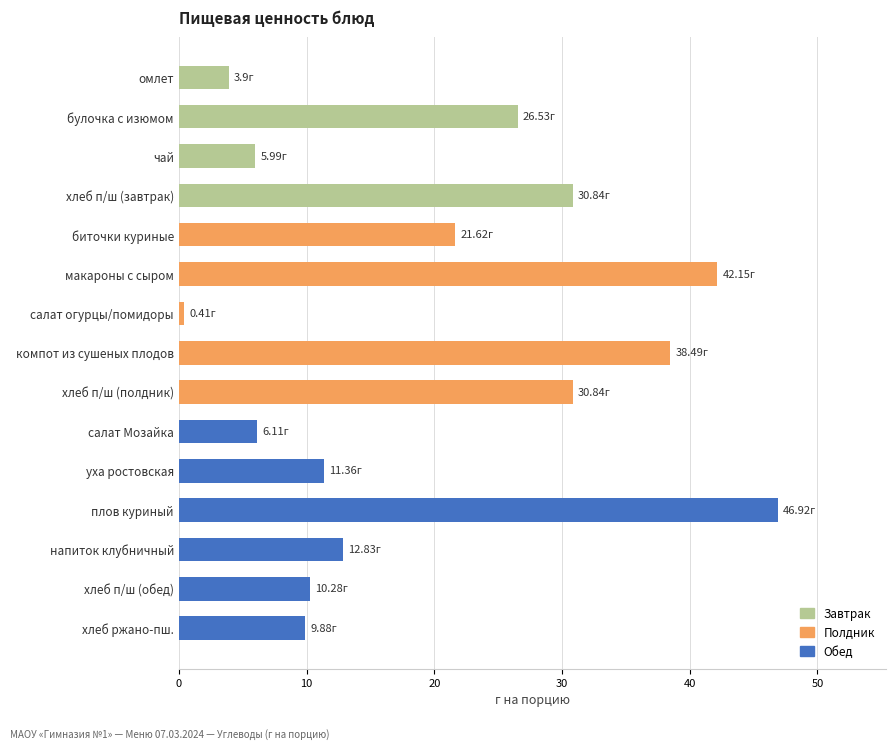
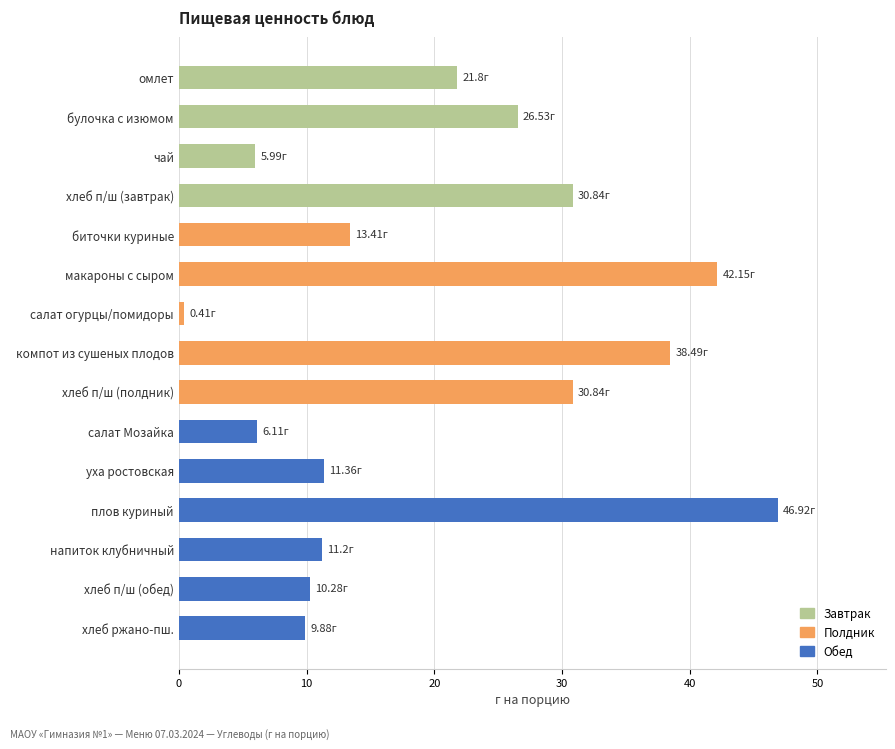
  {
-   "омлет": "3.9г",
+   "омлет": "21.8г",
    "булочка с изюмом": "26.53г",
    "чай": "5.99г",
    "хлеб п/ш (завтрак)": "30.84г",
-   "биточки куриные": "21.62г",
+   "биточки куриные": "13.41г",
    "макароны с сыром": "42.15г",
    "салат огурцы/помидоры": "0.41г",
    "компот из сушеных плодов": "38.49г",
    "хлеб п/ш (полдник)": "30.84г",
    "салат Мозайка": "6.11г",
    "уха ростовская": "11.36г",
    "плов куриный": "46.92г",
-   "напиток клубничный": "12.83г",
+   "напиток клубничный": "11.2г",
    "хлеб п/ш (обед)": "10.28г",
    "хлеб ржано-пш.": "9.88г"
  }
